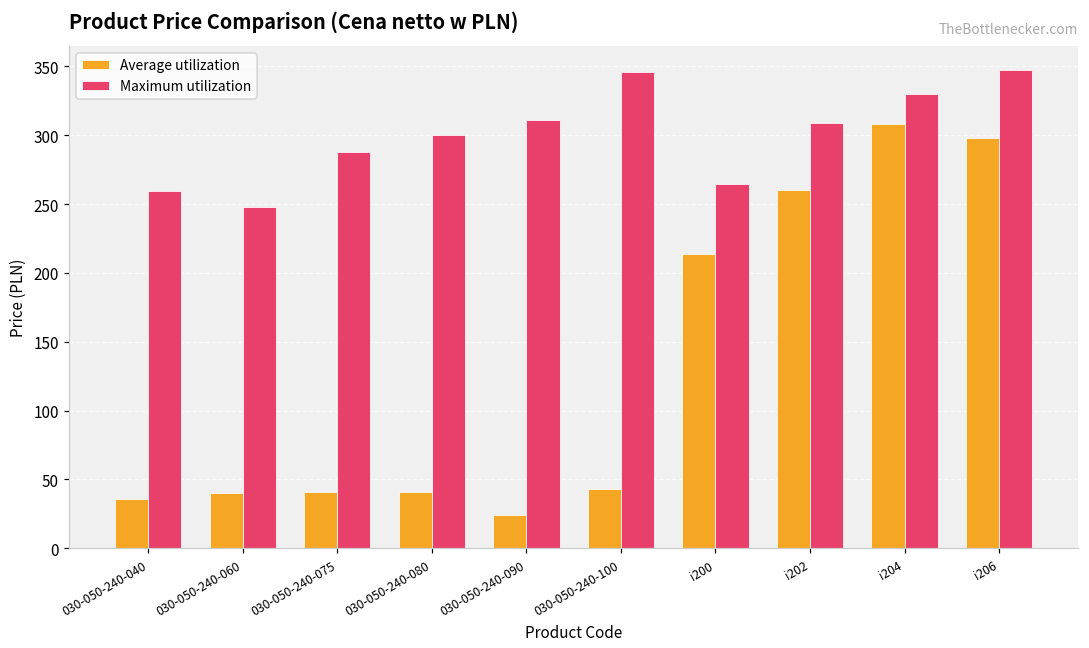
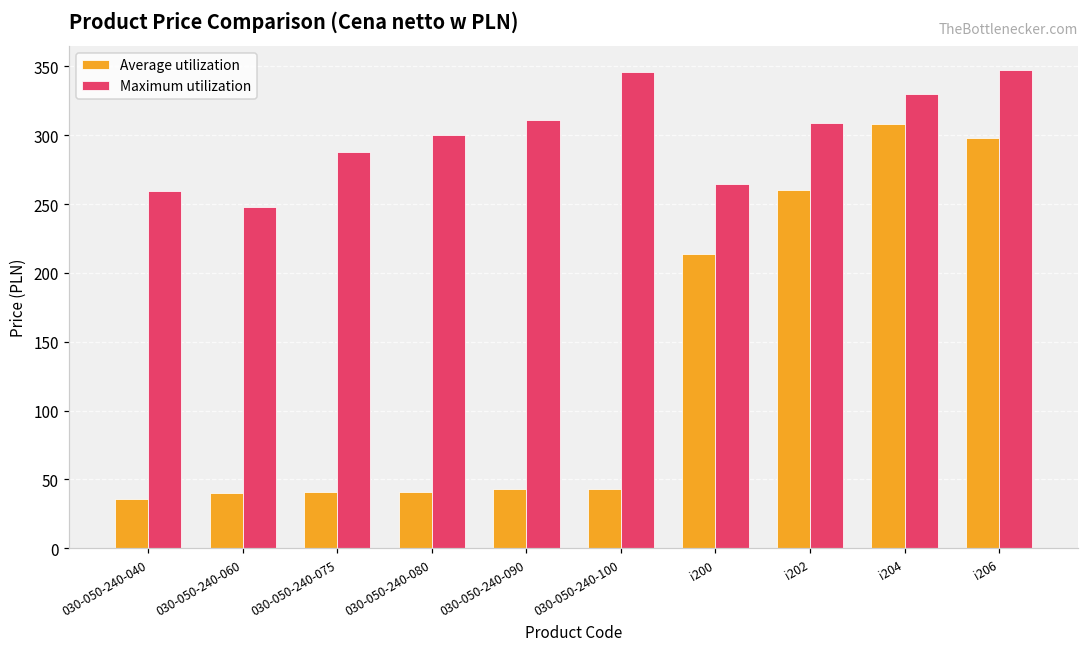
  {
    "Average utilization": {
      "030-050-240-040": 36,
      "030-050-240-060": 40,
      "030-050-240-075": 41,
      "030-050-240-080": 41,
-     "030-050-240-090": 24,
+     "030-050-240-090": 43,
      "030-050-240-100": 43,
      "i200": 214,
      "i202": 260,
      "i204": 308,
      "i206": 298
    },
    "Maximum utilization": {
      "030-050-240-040": 260,
      "030-050-240-060": 248,
      "030-050-240-075": 288,
      "030-050-240-080": 300,
      "030-050-240-090": 311,
      "030-050-240-100": 346,
      "i200": 265,
      "i202": 309,
      "i204": 330,
      "i206": 348
    }
  }
